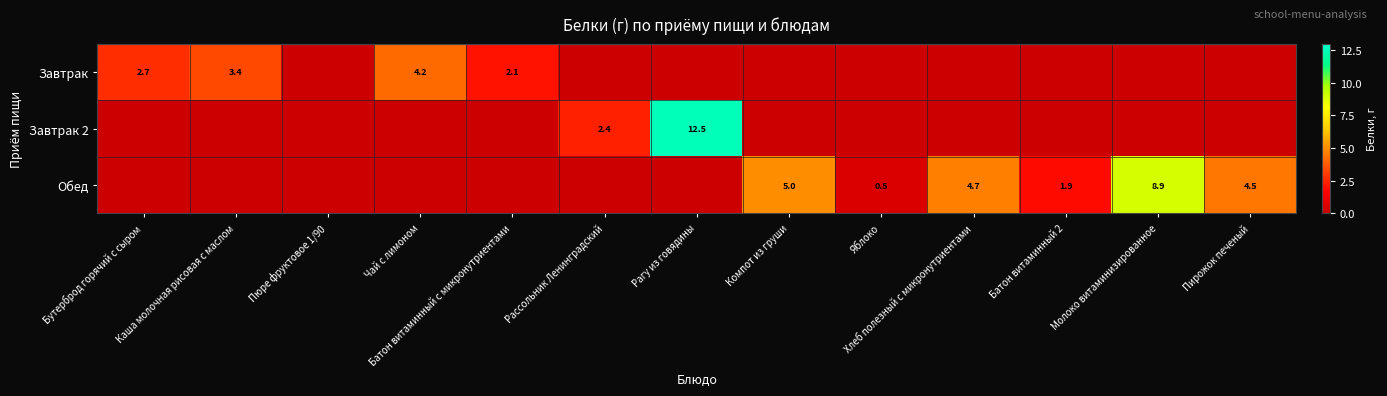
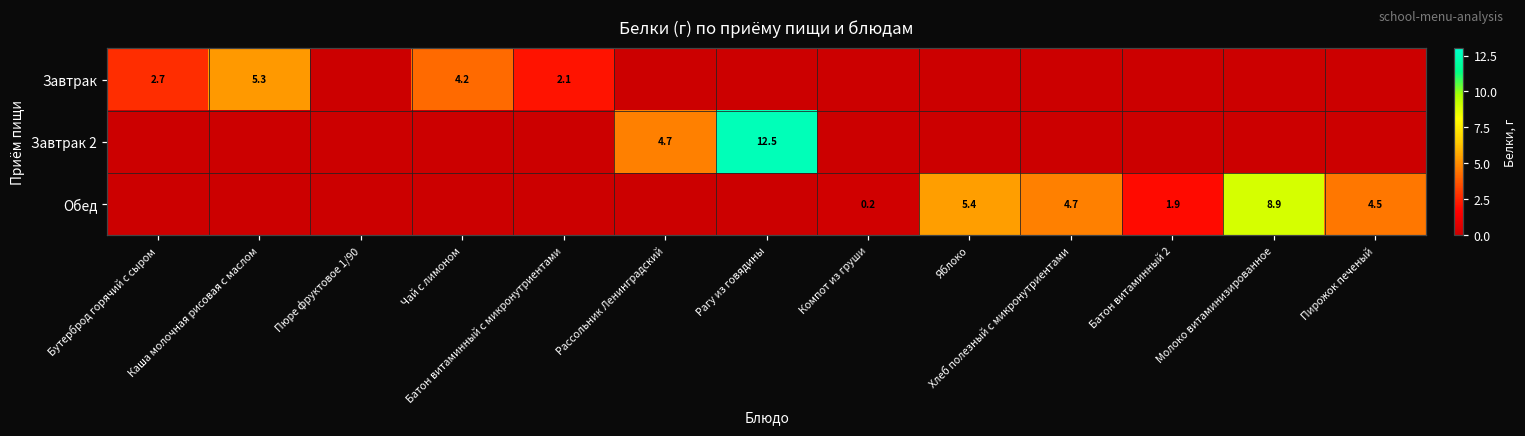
  {
    "Завтрак": {
      "Бутерброд горячий с сыром": 2.7,
-     "Каша молочная рисовая с маслом": 3.4,
+     "Каша молочная рисовая с маслом": 5.3,
      "Чай с лимоном": 4.2,
      "Батон витаминный с микронутриентами": 2.1
    },
    "Завтрак 2": {
-     "Рассольник Ленинградский": 2.4,
+     "Рассольник Ленинградский": 4.7,
      "Рагу из говядины": 12.5
    },
    "Обед": {
-     "Компот из груши": 5.0,
-     "Яблоко": 0.5,
+     "Компот из груши": 0.2,
+     "Яблоко": 5.4,
      "Хлеб полезный с микронутриентами": 4.7,
      "Батон витаминный 2": 1.9,
      "Молоко витаминизированное": 8.9,
      "Пирожок печеный": 4.5
    }
  }
